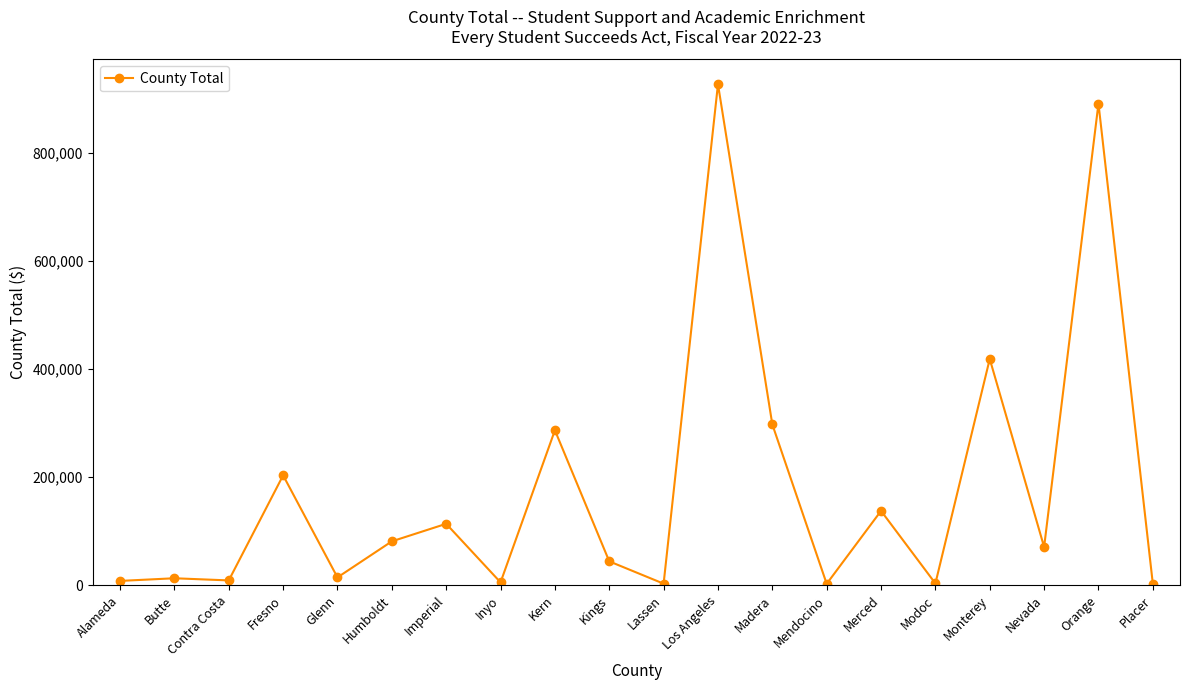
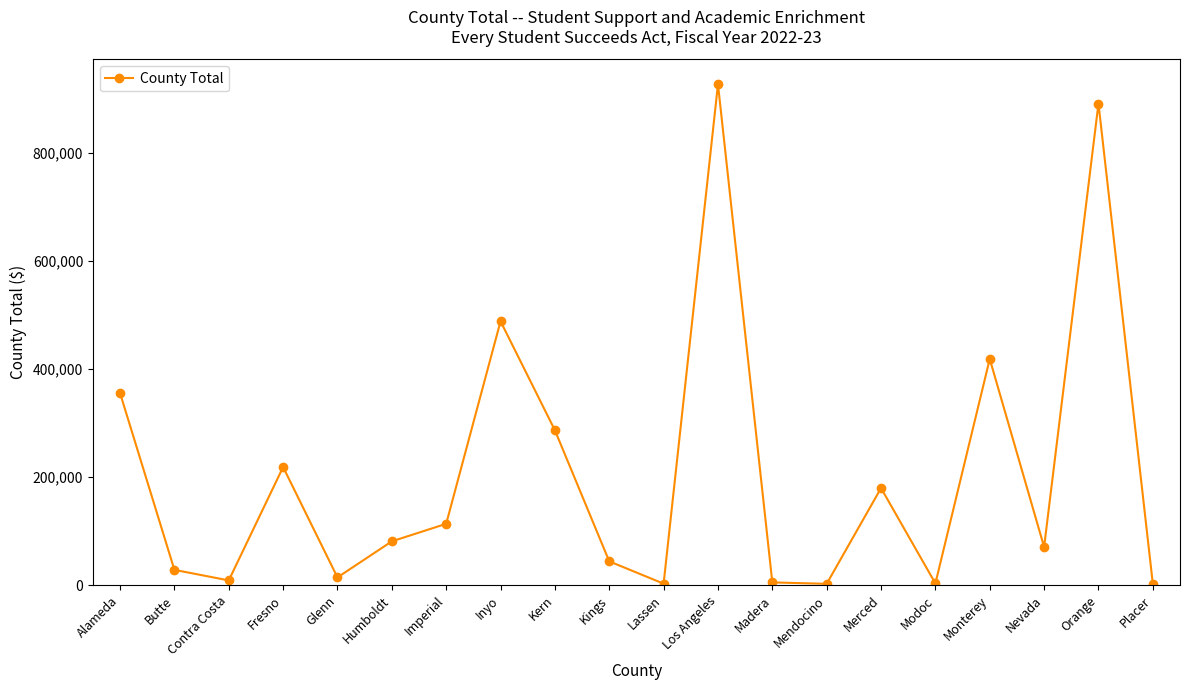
  {
-   "Alameda": "10,000",
-   "Butte": "10,000",
+   "Alameda": "360,000",
+   "Butte": "30,000",
    "Contra Costa": "10,000",
-   "Fresno": "200,000",
+   "Fresno": "220,000",
    "Glenn": "10,000",
    "Humboldt": "80,000",
    "Imperial": "110,000",
-   "Inyo": "10,000",
+   "Inyo": "490,000",
    "Kern": "290,000",
    "Kings": "40,000",
    "Lassen": "0",
    "Los Angeles": "930,000",
-   "Madera": "300,000",
+   "Madera": "0",
    "Mendocino": "0",
-   "Merced": "140,000",
+   "Merced": "180,000",
    "Modoc": "0",
    "Monterey": "420,000",
    "Nevada": "70,000",
    "Orange": "890,000",
    "Placer": "0"
  }
